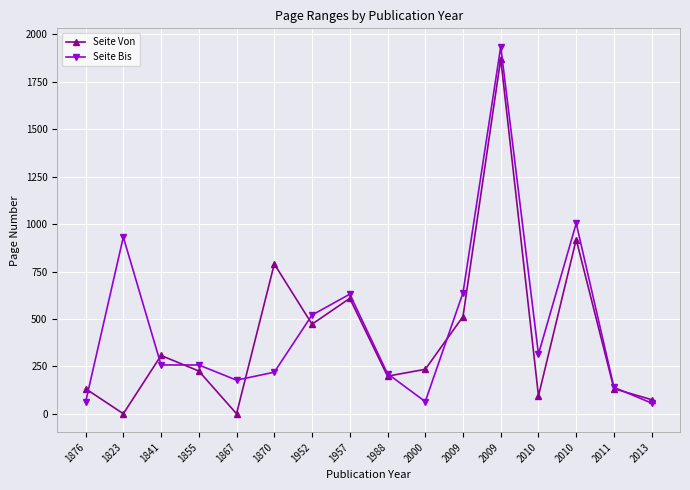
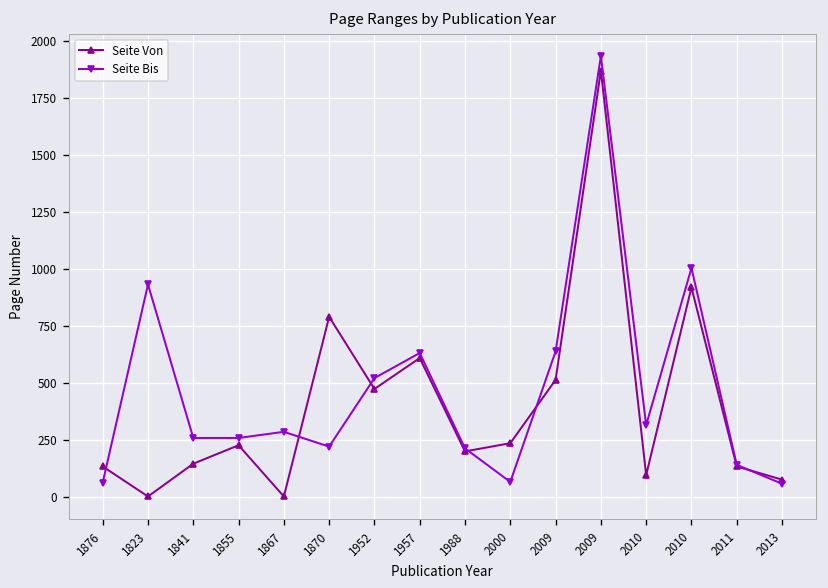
  {
    "Seite Von": {
      "1876": 130,
      "1823": 0,
-     "1841": 310,
+     "1841": 150,
      "1855": 230,
      "1867": 0,
      "1870": 790,
      "1952": 470,
      "1957": 610,
      "2000": 240,
      "2013": 80
    },
    "Seite Bis": {
      "1876": 60,
      "1823": 930,
      "1841": 260,
      "1855": 260,
-     "1867": 180,
+     "1867": 290,
      "1870": 220,
      "1952": 520,
      "1957": 630,
      "2000": 70,
      "2013": 60
    }
  }
